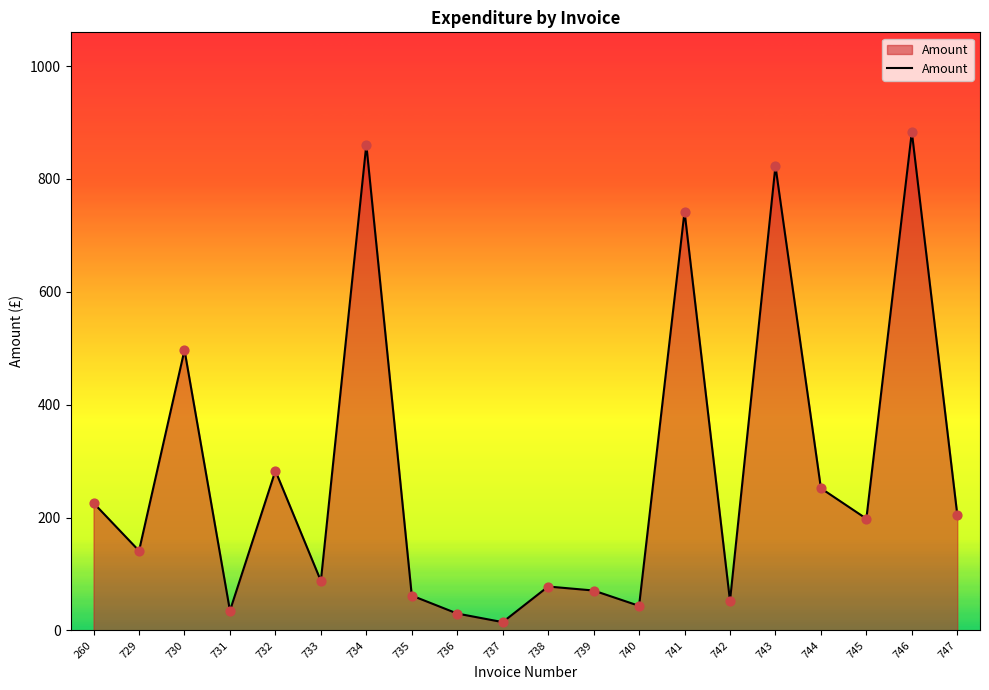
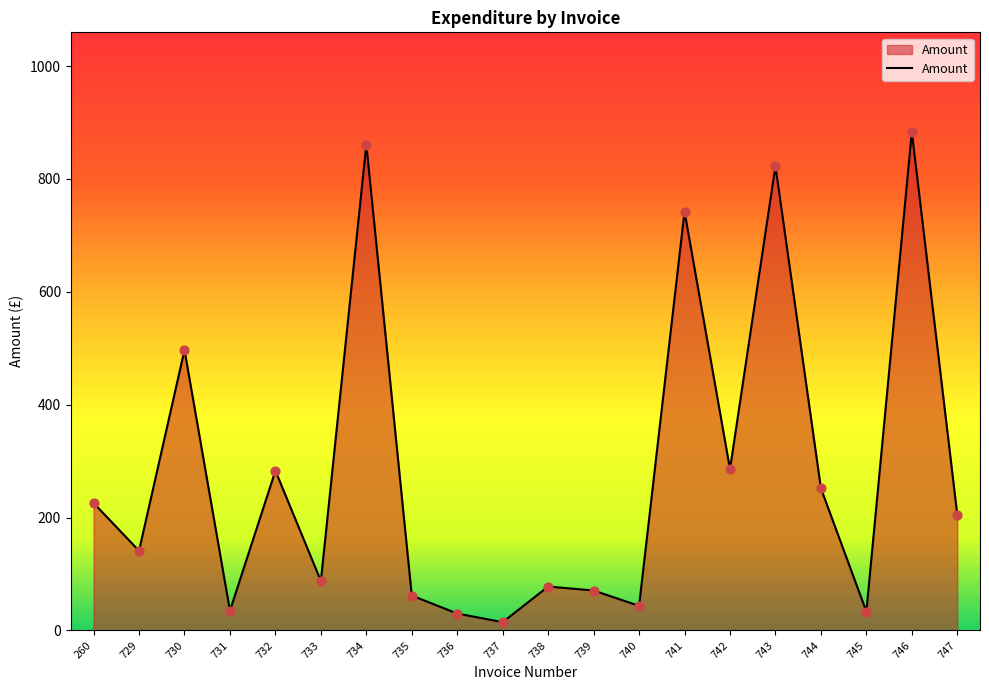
  {
    "260": 230,
    "729": 140,
    "730": 500,
    "731": 40,
    "732": 280,
    "733": 90,
    "734": 860,
    "735": 60,
    "736": 30,
    "737": 10,
    "738": 80,
    "739": 70,
    "740": 40,
    "741": 740,
-   "742": 50,
+   "742": 290,
    "743": 820,
    "744": 250,
-   "745": 200,
+   "745": 30,
    "746": 880,
    "747": 210
  }
